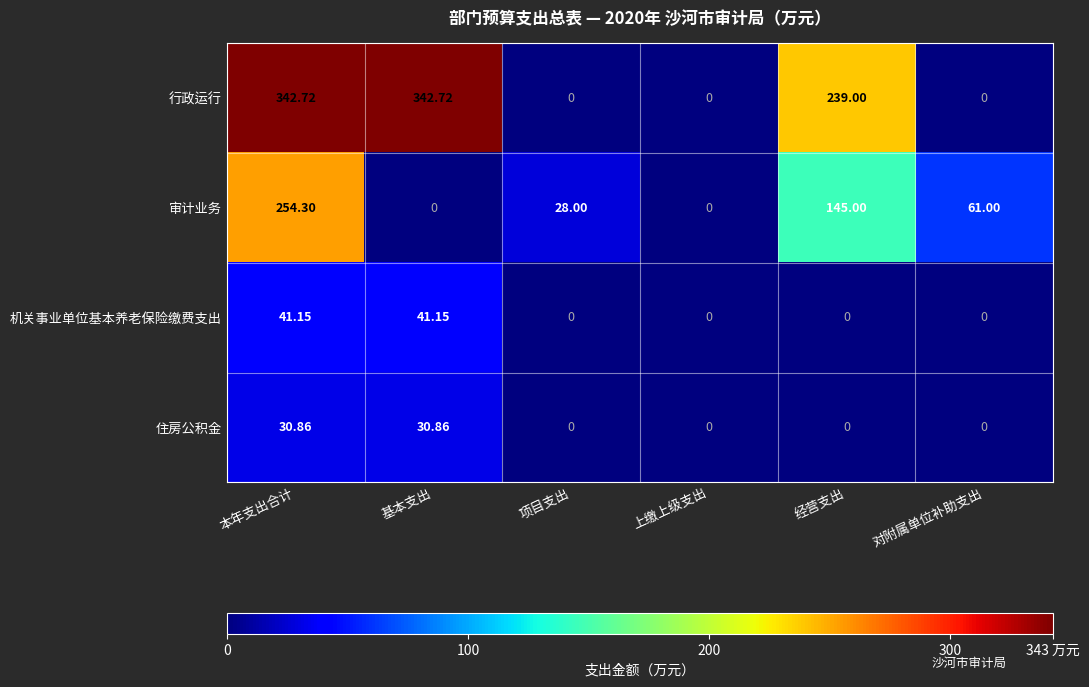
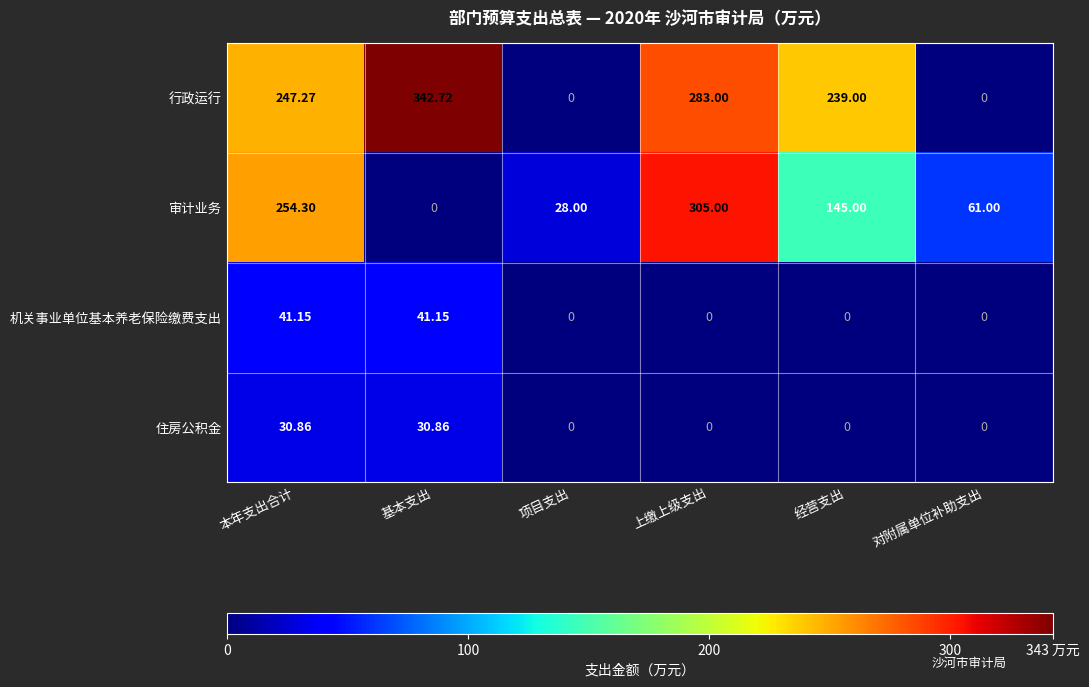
  {
    "行政运行": {
-     "本年支出合计": 342.72,
+     "本年支出合计": 247.27,
      "基本支出": 342.72,
      "项目支出": 0,
-     "上缴上级支出": 0,
+     "上缴上级支出": 283.00,
      "经营支出": 239.00,
      "对附属单位补助支出": 0
    },
    "审计业务": {
      "本年支出合计": 254.30,
      "基本支出": 0,
      "项目支出": 28.00,
-     "上缴上级支出": 0,
+     "上缴上级支出": 305.00,
      "经营支出": 145.00,
      "对附属单位补助支出": 61.00
    },
    "机关事业单位基本养老保险缴费支出": {
      "本年支出合计": 41.15,
      "基本支出": 41.15,
      "项目支出": 0,
      "上缴上级支出": 0,
      "经营支出": 0,
      "对附属单位补助支出": 0
    },
    "住房公积金": {
      "本年支出合计": 30.86,
      "基本支出": 30.86,
      "项目支出": 0,
      "上缴上级支出": 0,
      "经营支出": 0,
      "对附属单位补助支出": 0
    }
  }
